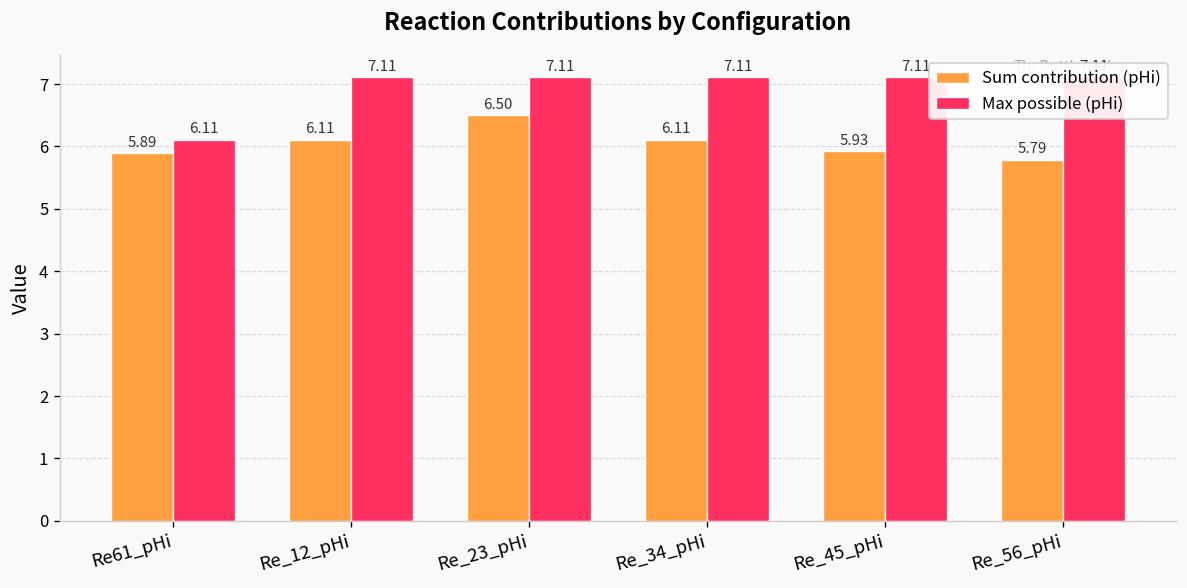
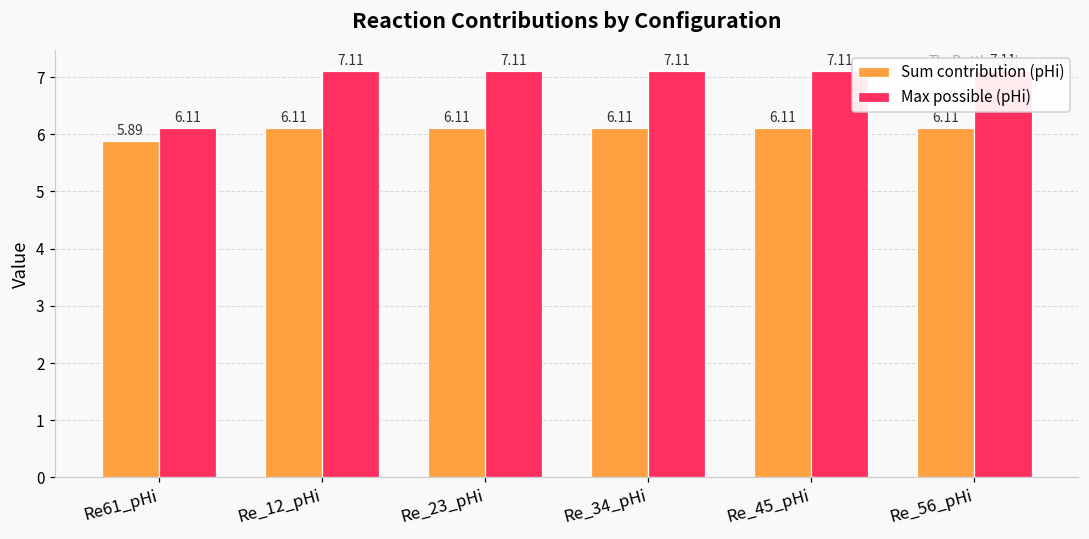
  {
    "Sum contribution (pHi)": {
      "Re61_pHi": 5.89,
      "Re_12_pHi": 6.11,
-     "Re_23_pHi": 6.50,
+     "Re_23_pHi": 6.11,
      "Re_34_pHi": 6.11,
-     "Re_45_pHi": 5.93,
-     "Re_56_pHi": 5.79
+     "Re_45_pHi": 6.11,
+     "Re_56_pHi": 6.11
    },
    "Max possible (pHi)": {
      "Re61_pHi": 6.11,
      "Re_12_pHi": 7.11,
      "Re_23_pHi": 7.11,
      "Re_34_pHi": 7.11
    }
  }
